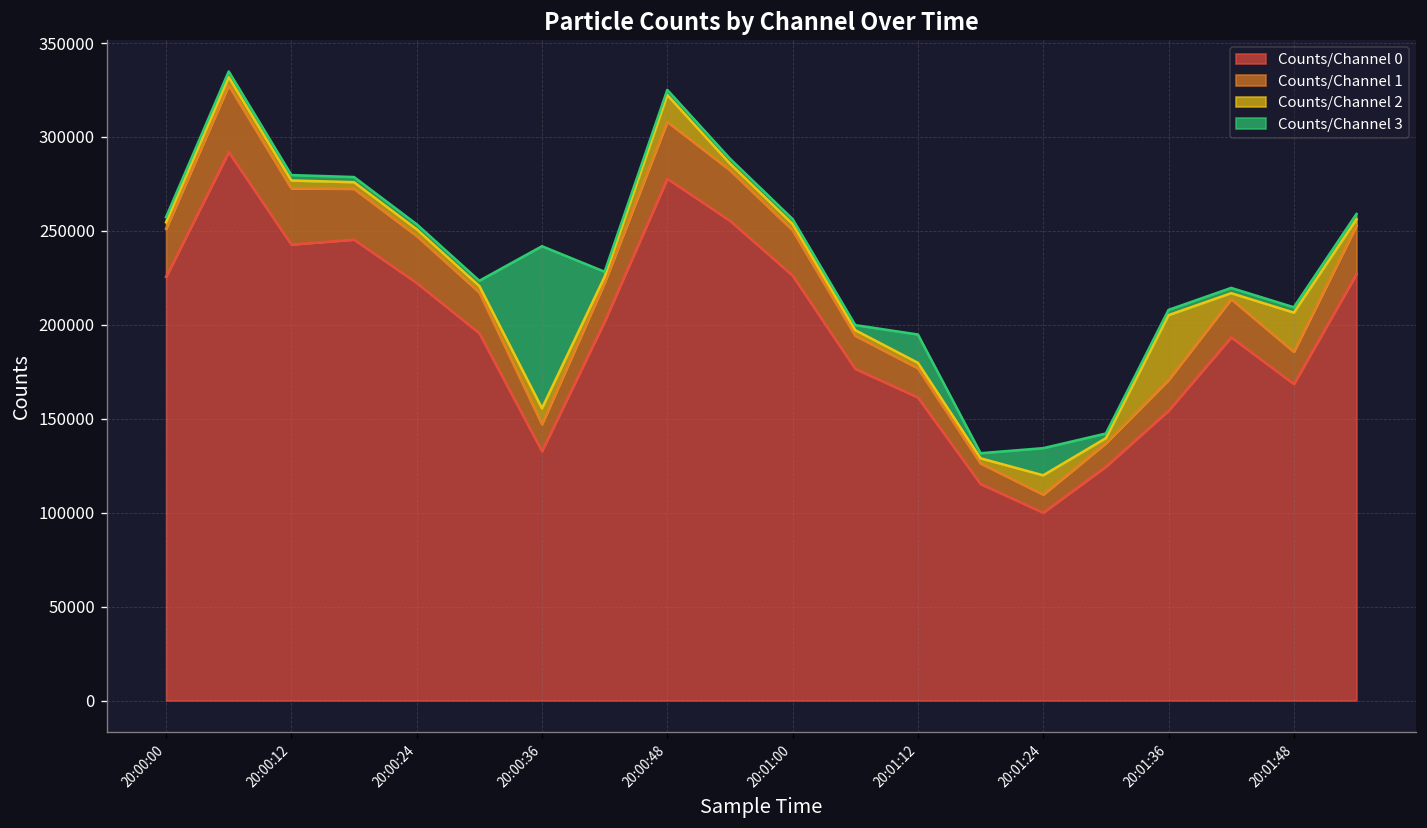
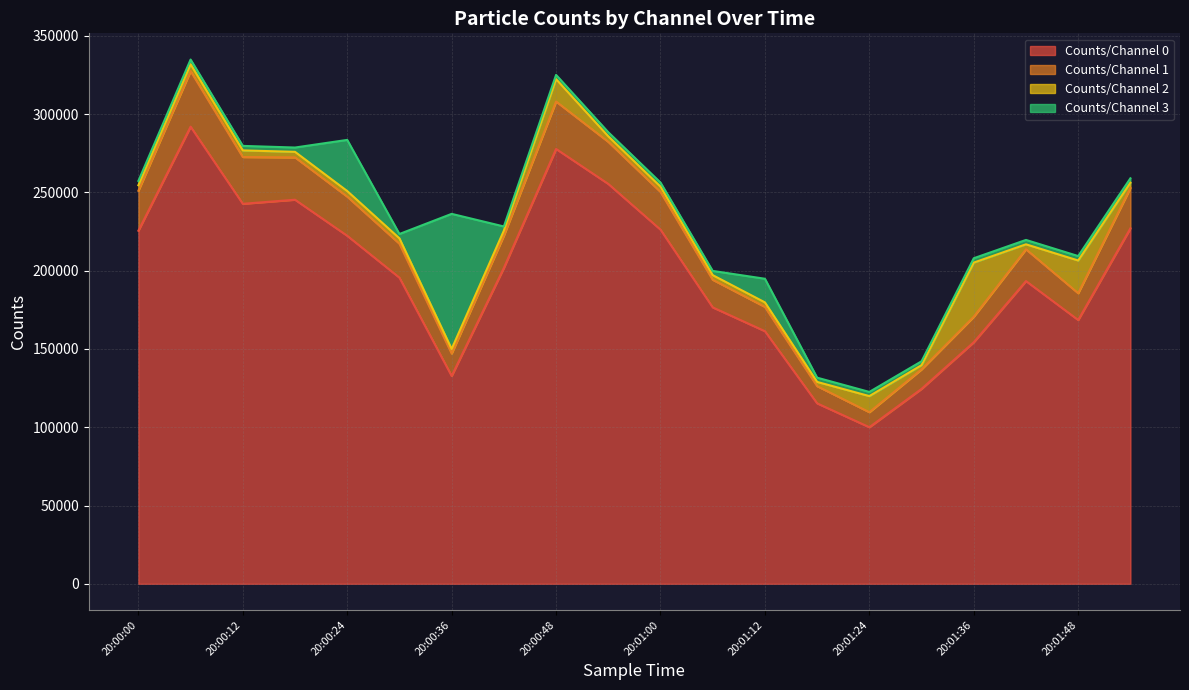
  {
    "Counts/Channel 2": {
      "20:00:00": 4000,
      "20:00:12": 4000,
      "20:00:24": 4000,
-     "20:00:36": 8000,
+     "20:00:36": 3000,
      "20:00:48": 14000,
      "20:01:00": 3000,
      "20:01:12": 3000,
      "20:01:24": 10000,
      "20:01:36": 35000,
      "20:01:48": 21000
    },
    "Counts/Channel 3": {
      "20:00:00": 3000,
      "20:00:12": 3000,
-     "20:00:24": 3000,
+     "20:00:24": 33000,
      "20:00:36": 86000,
      "20:00:48": 3000,
      "20:01:00": 3000,
      "20:01:12": 15000,
-     "20:01:24": 14000,
+     "20:01:24": 3000,
      "20:01:36": 3000,
      "20:01:48": 3000
    }
  }
